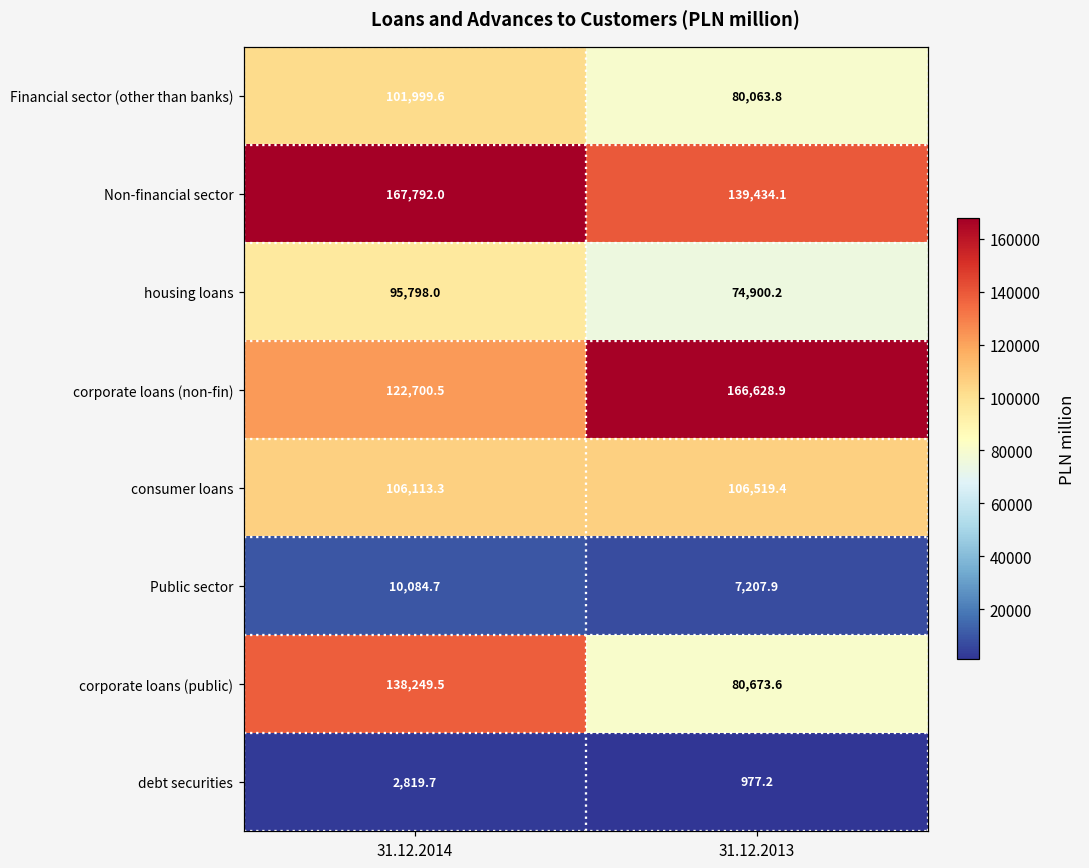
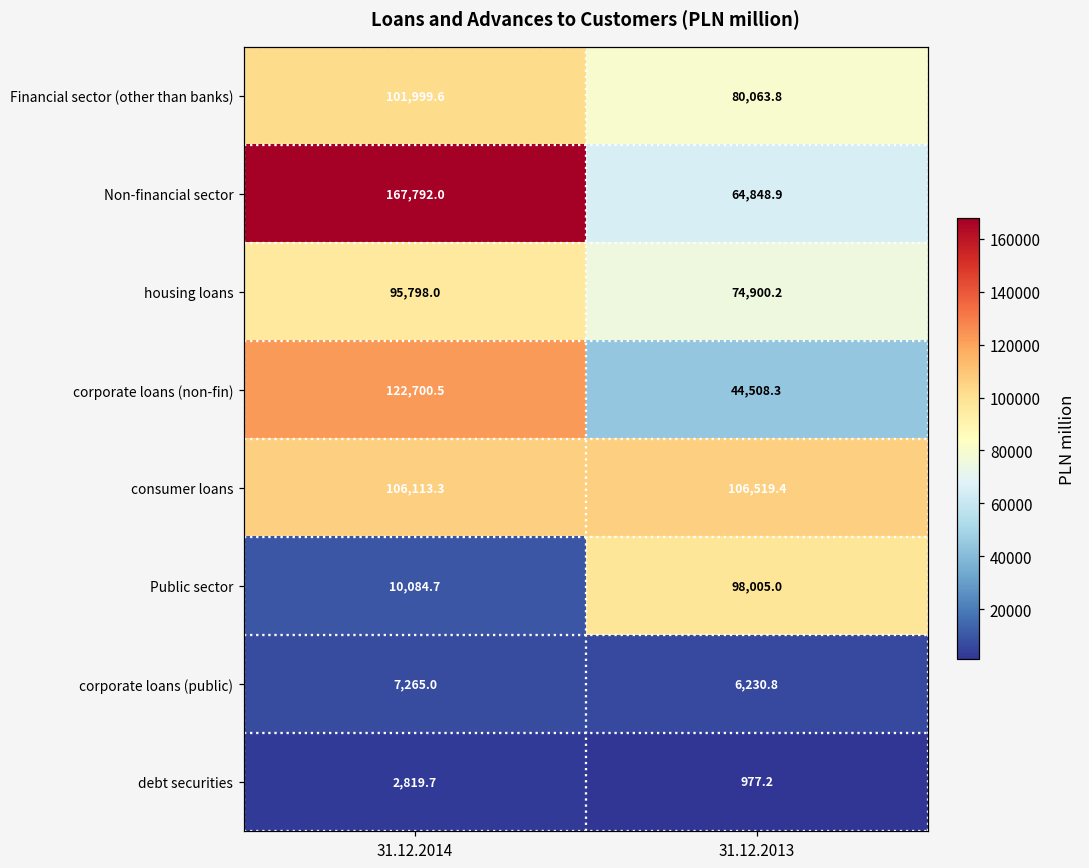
  {
    "Financial sector (other than banks)": {
      "31.12.2014": "101,999.6",
      "31.12.2013": "80,063.8"
    },
    "Non-financial sector": {
      "31.12.2014": "167,792.0",
-     "31.12.2013": "139,434.1"
+     "31.12.2013": "64,848.9"
    },
    "housing loans": {
      "31.12.2014": "95,798.0",
      "31.12.2013": "74,900.2"
    },
    "corporate loans (non-fin)": {
      "31.12.2014": "122,700.5",
-     "31.12.2013": "166,628.9"
+     "31.12.2013": "44,508.3"
    },
    "consumer loans": {
      "31.12.2014": "106,113.3",
      "31.12.2013": "106,519.4"
    },
    "Public sector": {
      "31.12.2014": "10,084.7",
-     "31.12.2013": "7,207.9"
+     "31.12.2013": "98,005.0"
    },
    "corporate loans (public)": {
-     "31.12.2014": "138,249.5",
-     "31.12.2013": "80,673.6"
+     "31.12.2014": "7,265.0",
+     "31.12.2013": "6,230.8"
    },
    "debt securities": {
      "31.12.2014": "2,819.7",
      "31.12.2013": "977.2"
    }
  }
